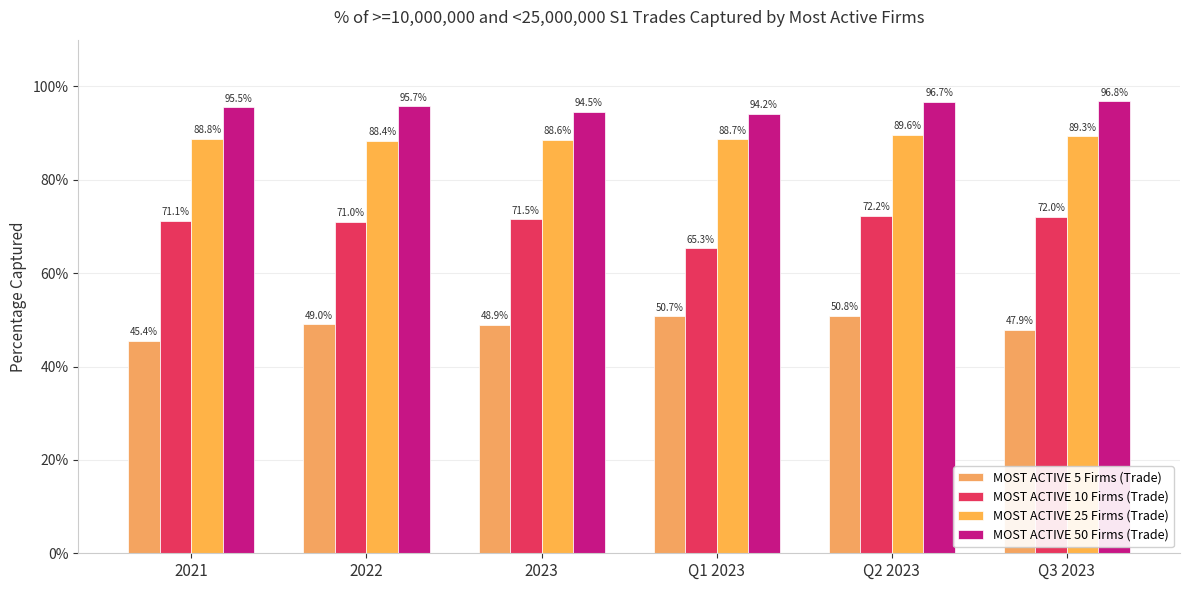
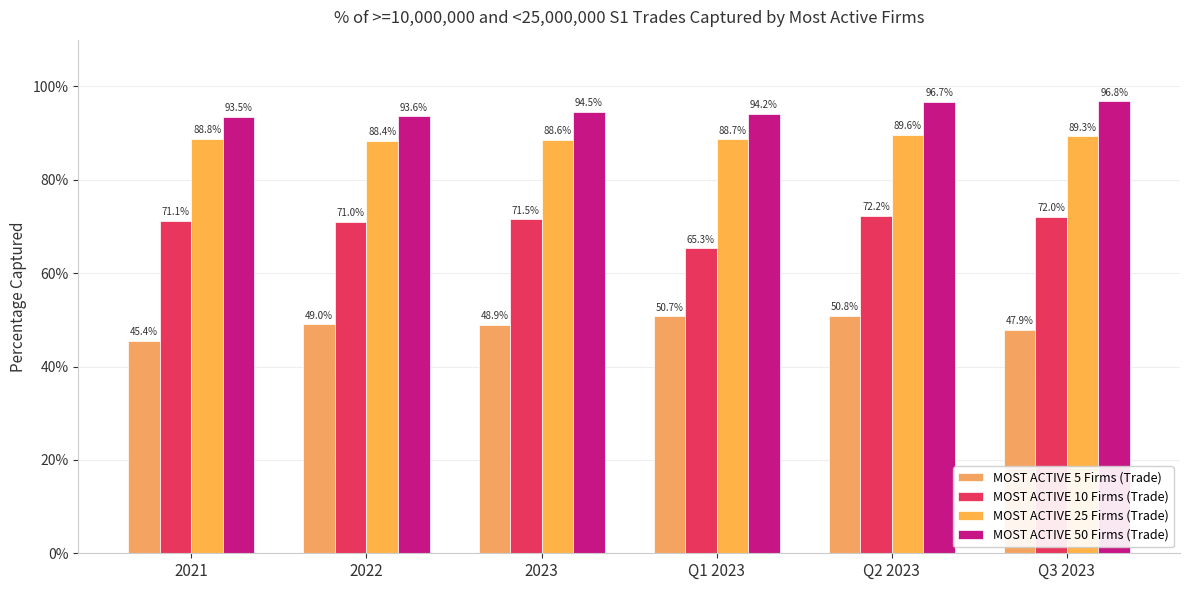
  {
    "MOST ACTIVE 10 Firms (Trade)": {
      "2021": "71.1%",
      "2022": "71.0%",
      "2023": "71.5%",
      "Q1 2023": "65.3%",
      "Q2 2023": "72.2%",
      "Q3 2023": "72.0%"
    },
    "MOST ACTIVE 50 Firms (Trade)": {
-     "2021": "95.5%",
-     "2022": "95.7%",
+     "2021": "93.5%",
+     "2022": "93.6%",
      "2023": "94.5%",
      "Q1 2023": "94.2%",
      "Q2 2023": "96.7%",
      "Q3 2023": "96.8%"
    }
  }
